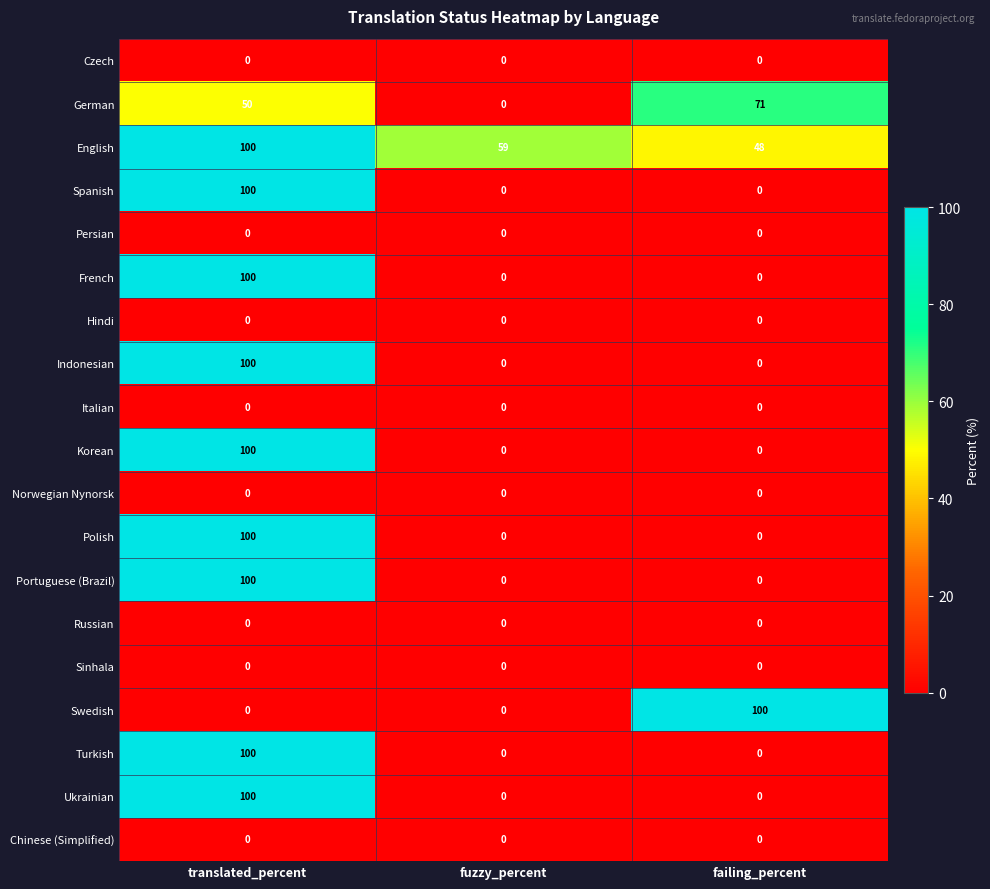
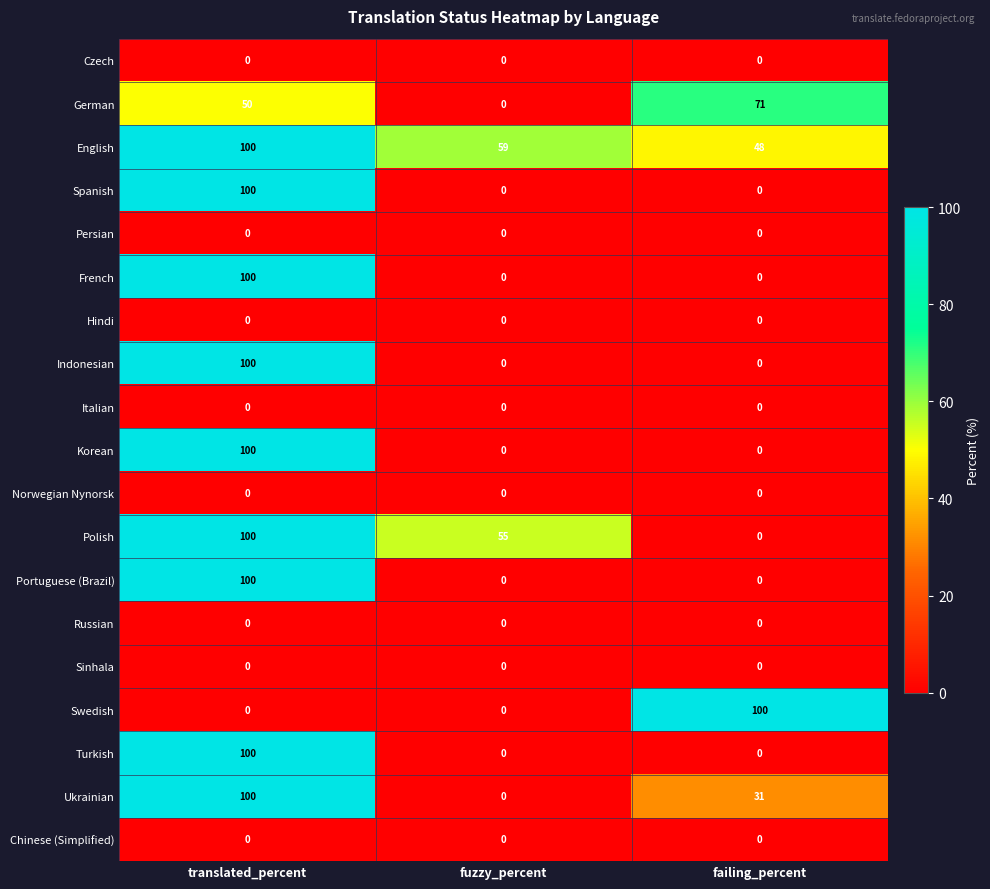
  {
    "Czech": {
      "translated_percent": 0,
      "fuzzy_percent": 0,
      "failing_percent": 0
    },
    "German": {
      "translated_percent": 50,
      "fuzzy_percent": 0,
      "failing_percent": 71
    },
    "English": {
      "translated_percent": 100,
      "fuzzy_percent": 59,
      "failing_percent": 48
    },
    "Spanish": {
      "translated_percent": 100,
      "fuzzy_percent": 0,
      "failing_percent": 0
    },
    "Persian": {
      "translated_percent": 0,
      "fuzzy_percent": 0,
      "failing_percent": 0
    },
    "French": {
      "translated_percent": 100,
      "fuzzy_percent": 0,
      "failing_percent": 0
    },
    "Hindi": {
      "translated_percent": 0,
      "fuzzy_percent": 0,
      "failing_percent": 0
    },
    "Indonesian": {
      "translated_percent": 100,
      "fuzzy_percent": 0,
      "failing_percent": 0
    },
    "Italian": {
      "translated_percent": 0,
      "fuzzy_percent": 0,
      "failing_percent": 0
    },
    "Korean": {
      "translated_percent": 100,
      "fuzzy_percent": 0,
      "failing_percent": 0
    },
    "Norwegian Nynorsk": {
      "translated_percent": 0,
      "fuzzy_percent": 0,
      "failing_percent": 0
    },
    "Polish": {
      "translated_percent": 100,
-     "fuzzy_percent": 0,
+     "fuzzy_percent": 55,
      "failing_percent": 0
    },
    "Portuguese (Brazil)": {
      "translated_percent": 100,
      "fuzzy_percent": 0,
      "failing_percent": 0
    },
    "Russian": {
      "translated_percent": 0,
      "fuzzy_percent": 0,
      "failing_percent": 0
    },
    "Sinhala": {
      "translated_percent": 0,
      "fuzzy_percent": 0,
      "failing_percent": 0
    },
    "Swedish": {
      "translated_percent": 0,
      "fuzzy_percent": 0,
      "failing_percent": 100
    },
    "Turkish": {
      "translated_percent": 100,
      "fuzzy_percent": 0,
      "failing_percent": 0
    },
    "Ukrainian": {
      "translated_percent": 100,
      "fuzzy_percent": 0,
-     "failing_percent": 0
+     "failing_percent": 31
    },
    "Chinese (Simplified)": {
      "translated_percent": 0,
      "fuzzy_percent": 0,
      "failing_percent": 0
    }
  }
